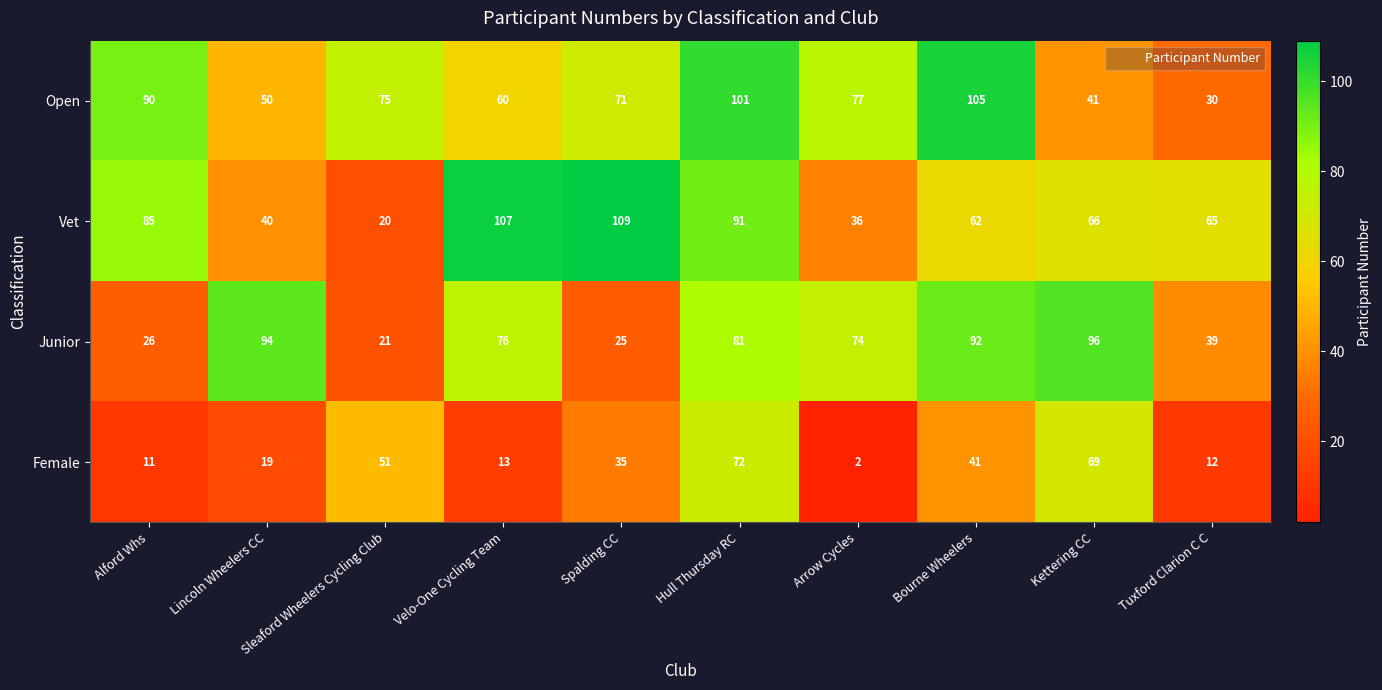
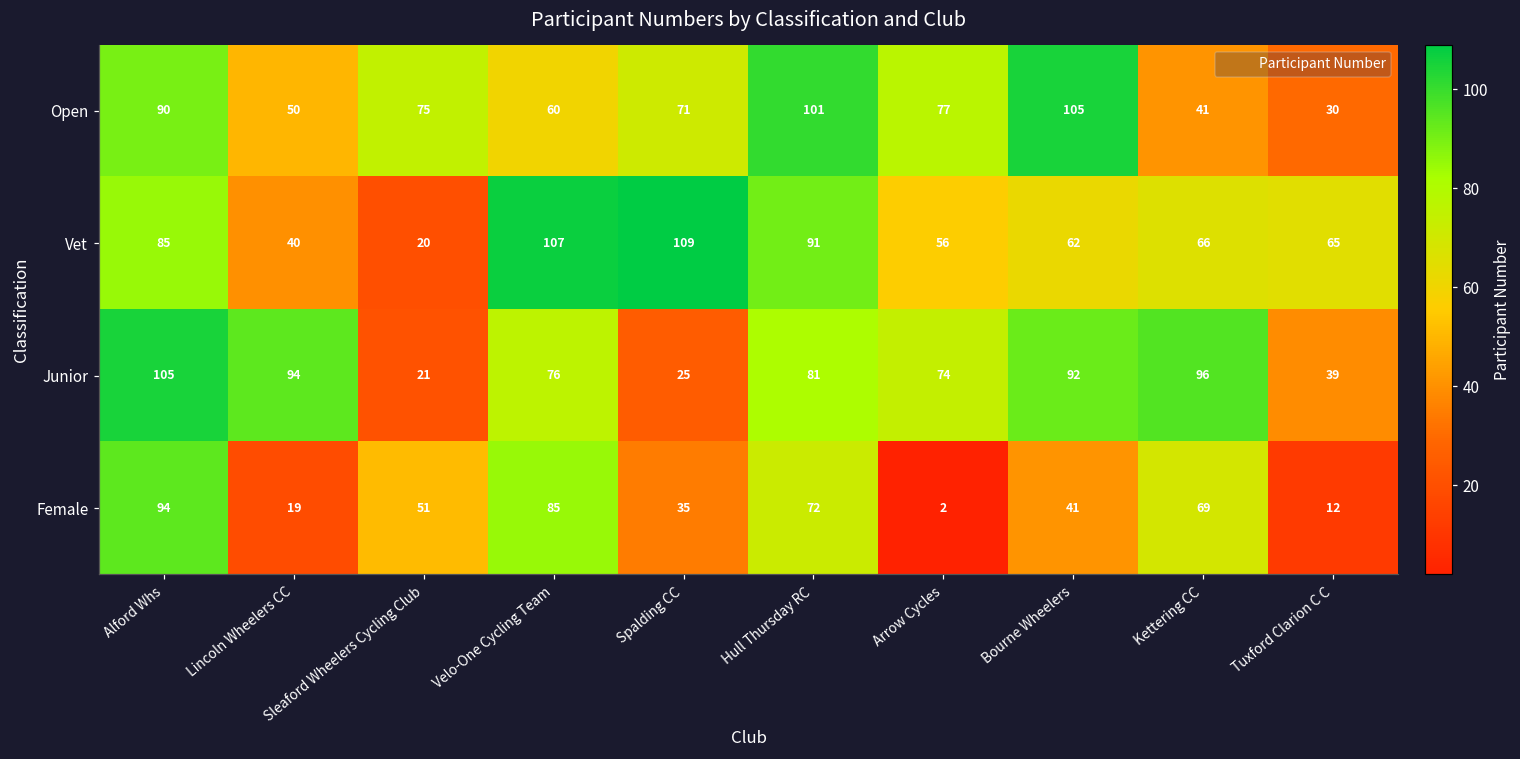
  {
    "Open": {
      "Alford Whs": 90,
      "Lincoln Wheelers CC": 50,
      "Sleaford Wheelers Cycling Club": 75,
      "Velo-One Cycling Team": 60,
      "Spalding CC": 71,
      "Hull Thursday RC": 101,
      "Arrow Cycles": 77,
      "Bourne Wheelers": 105,
      "Kettering CC": 41,
      "Tuxford Clarion C C": 30
    },
    "Vet": {
      "Alford Whs": 85,
      "Lincoln Wheelers CC": 40,
      "Sleaford Wheelers Cycling Club": 20,
      "Velo-One Cycling Team": 107,
      "Spalding CC": 109,
      "Hull Thursday RC": 91,
-     "Arrow Cycles": 36,
+     "Arrow Cycles": 56,
      "Bourne Wheelers": 62,
      "Kettering CC": 66,
      "Tuxford Clarion C C": 65
    },
    "Junior": {
-     "Alford Whs": 26,
+     "Alford Whs": 105,
      "Lincoln Wheelers CC": 94,
      "Sleaford Wheelers Cycling Club": 21,
      "Velo-One Cycling Team": 76,
      "Spalding CC": 25,
      "Hull Thursday RC": 81,
      "Arrow Cycles": 74,
      "Bourne Wheelers": 92,
      "Kettering CC": 96,
      "Tuxford Clarion C C": 39
    },
    "Female": {
-     "Alford Whs": 11,
+     "Alford Whs": 94,
      "Lincoln Wheelers CC": 19,
      "Sleaford Wheelers Cycling Club": 51,
-     "Velo-One Cycling Team": 13,
+     "Velo-One Cycling Team": 85,
      "Spalding CC": 35,
      "Hull Thursday RC": 72,
      "Arrow Cycles": 2,
      "Bourne Wheelers": 41,
      "Kettering CC": 69,
      "Tuxford Clarion C C": 12
    }
  }
